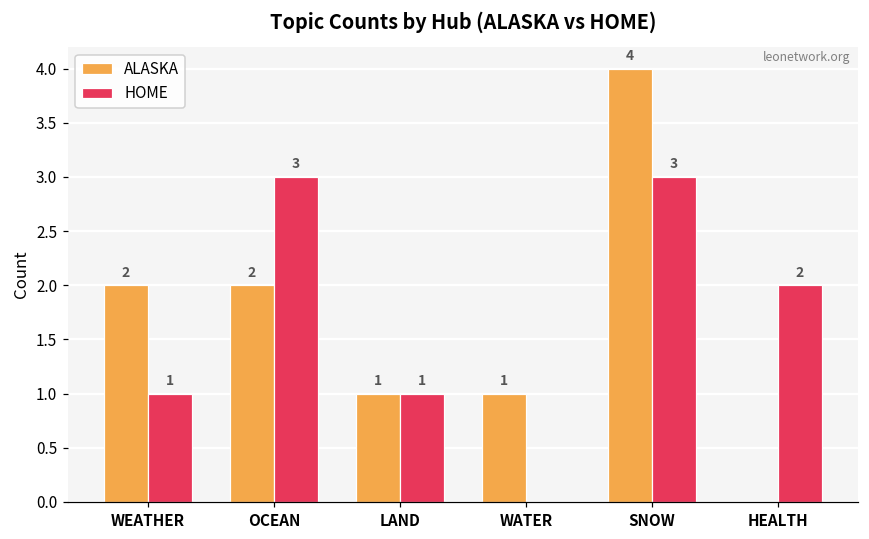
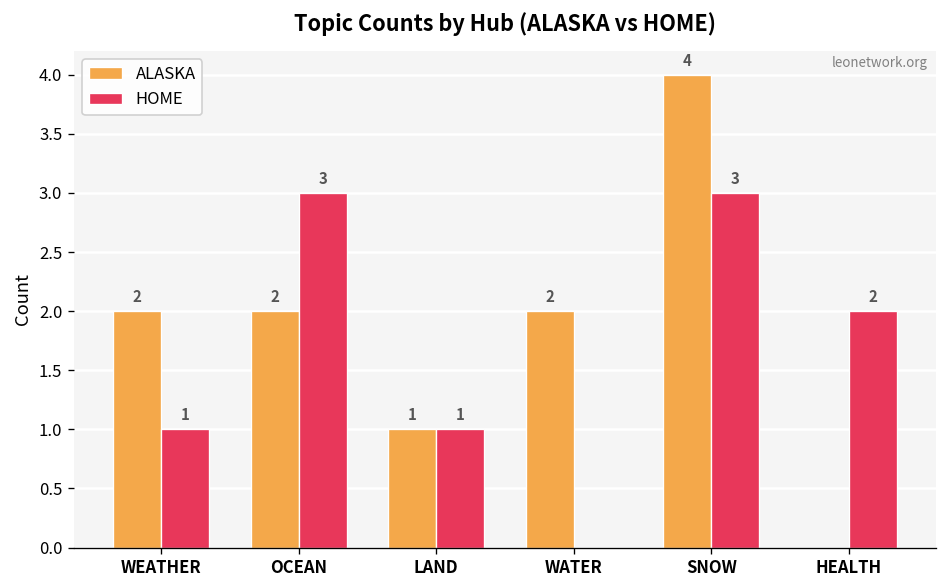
  {
    "ALASKA": {
      "WEATHER": 2,
      "OCEAN": 2,
      "LAND": 1,
-     "WATER": 1,
+     "WATER": 2,
      "SNOW": 4
    },
    "HOME": {
      "WEATHER": 1,
      "OCEAN": 3,
      "LAND": 1,
      "SNOW": 3,
      "HEALTH": 2
    }
  }
